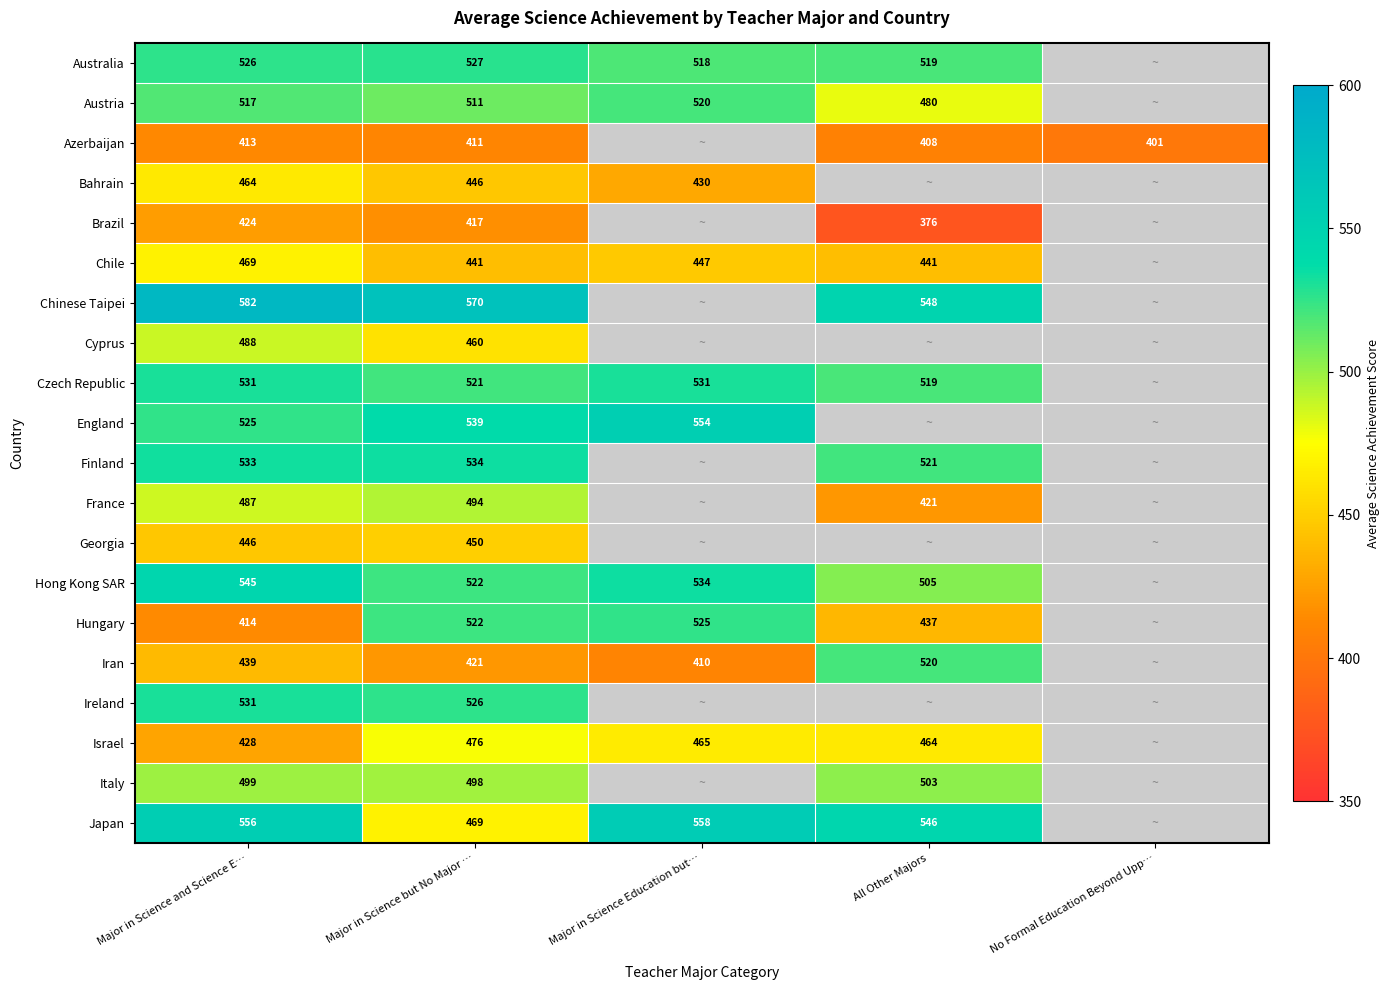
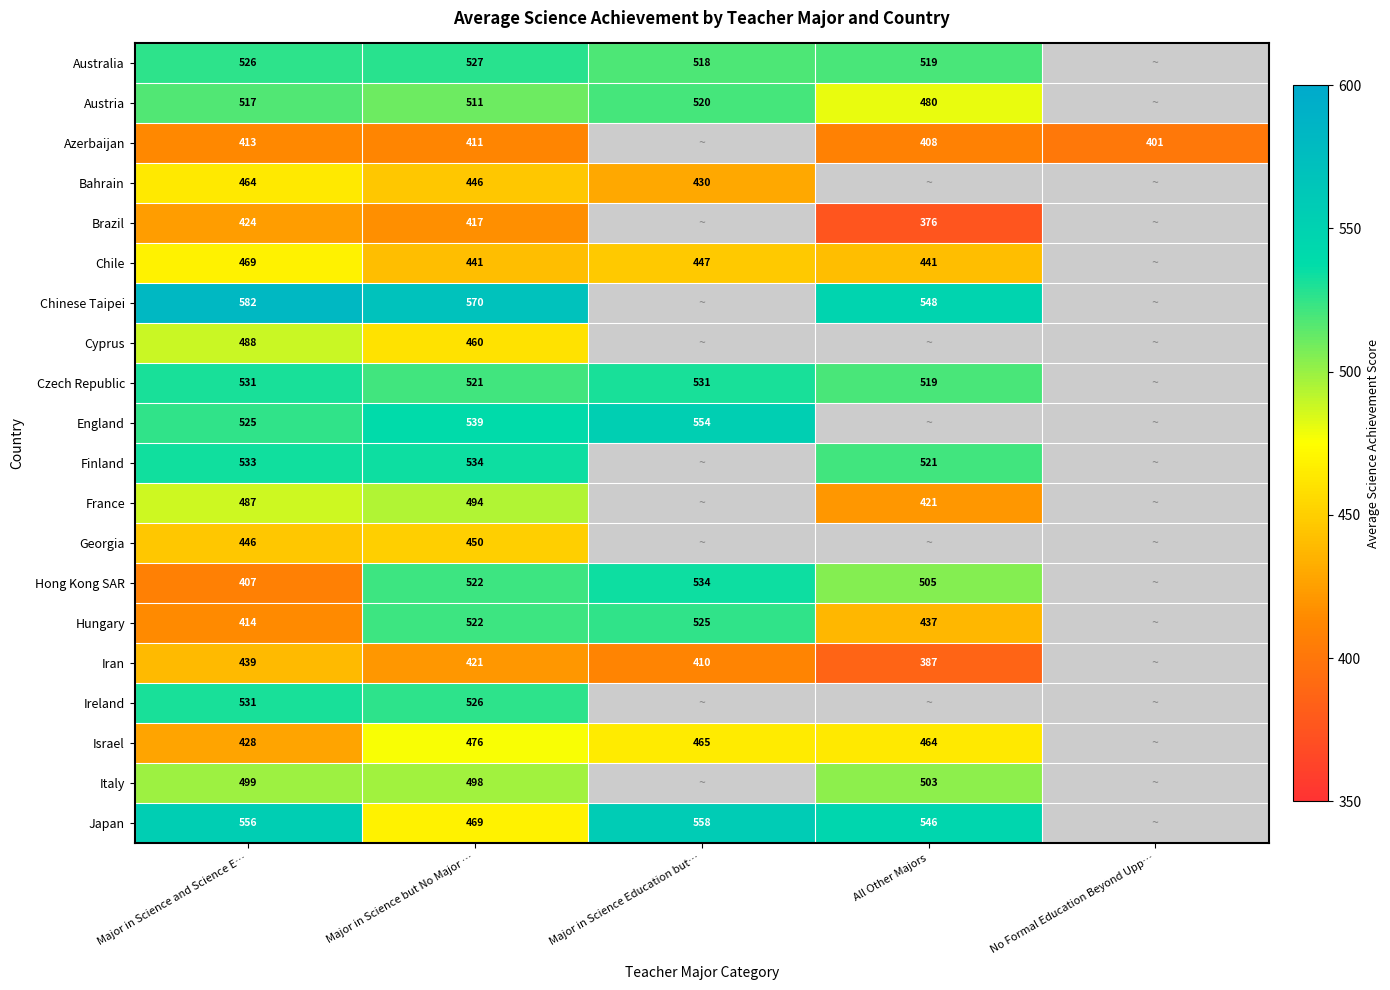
  {
    "Australia": {
      "Major in Science and Science E…": 526,
      "Major in Science but No Major …": 527,
      "Major in Science Education but…": 518,
      "All Other Majors": 519
    },
    "Austria": {
      "Major in Science and Science E…": 517,
      "Major in Science but No Major …": 511,
      "Major in Science Education but…": 520,
      "All Other Majors": 480
    },
    "Azerbaijan": {
      "Major in Science and Science E…": 413,
      "Major in Science but No Major …": 411,
      "All Other Majors": 408,
      "No Formal Education Beyond Upp…": 401
    },
    "Bahrain": {
      "Major in Science and Science E…": 464,
      "Major in Science but No Major …": 446,
      "Major in Science Education but…": 430
    },
    "Brazil": {
      "Major in Science and Science E…": 424,
      "Major in Science but No Major …": 417,
      "All Other Majors": 376
    },
    "Chile": {
      "Major in Science and Science E…": 469,
      "Major in Science but No Major …": 441,
      "Major in Science Education but…": 447,
      "All Other Majors": 441
    },
    "Chinese Taipei": {
      "Major in Science and Science E…": 582,
      "Major in Science but No Major …": 570,
      "All Other Majors": 548
    },
    "Cyprus": {
      "Major in Science and Science E…": 488,
      "Major in Science but No Major …": 460
    },
    "Czech Republic": {
      "Major in Science and Science E…": 531,
      "Major in Science but No Major …": 521,
      "Major in Science Education but…": 531,
      "All Other Majors": 519
    },
    "England": {
      "Major in Science and Science E…": 525,
      "Major in Science but No Major …": 539,
      "Major in Science Education but…": 554
    },
    "Finland": {
      "Major in Science and Science E…": 533,
      "Major in Science but No Major …": 534,
      "All Other Majors": 521
    },
    "France": {
      "Major in Science and Science E…": 487,
      "Major in Science but No Major …": 494,
      "All Other Majors": 421
    },
    "Georgia": {
      "Major in Science and Science E…": 446,
      "Major in Science but No Major …": 450
    },
    "Hong Kong SAR": {
-     "Major in Science and Science E…": 545,
+     "Major in Science and Science E…": 407,
      "Major in Science but No Major …": 522,
      "Major in Science Education but…": 534,
      "All Other Majors": 505
    },
    "Hungary": {
      "Major in Science and Science E…": 414,
      "Major in Science but No Major …": 522,
      "Major in Science Education but…": 525,
      "All Other Majors": 437
    },
    "Iran": {
      "Major in Science and Science E…": 439,
      "Major in Science but No Major …": 421,
      "Major in Science Education but…": 410,
-     "All Other Majors": 520
+     "All Other Majors": 387
    },
    "Ireland": {
      "Major in Science and Science E…": 531,
      "Major in Science but No Major …": 526
    },
    "Israel": {
      "Major in Science and Science E…": 428,
      "Major in Science but No Major …": 476,
      "Major in Science Education but…": 465,
      "All Other Majors": 464
    },
    "Italy": {
      "Major in Science and Science E…": 499,
      "Major in Science but No Major …": 498,
      "All Other Majors": 503
    },
    "Japan": {
      "Major in Science and Science E…": 556,
      "Major in Science but No Major …": 469,
      "Major in Science Education but…": 558,
      "All Other Majors": 546
    }
  }
